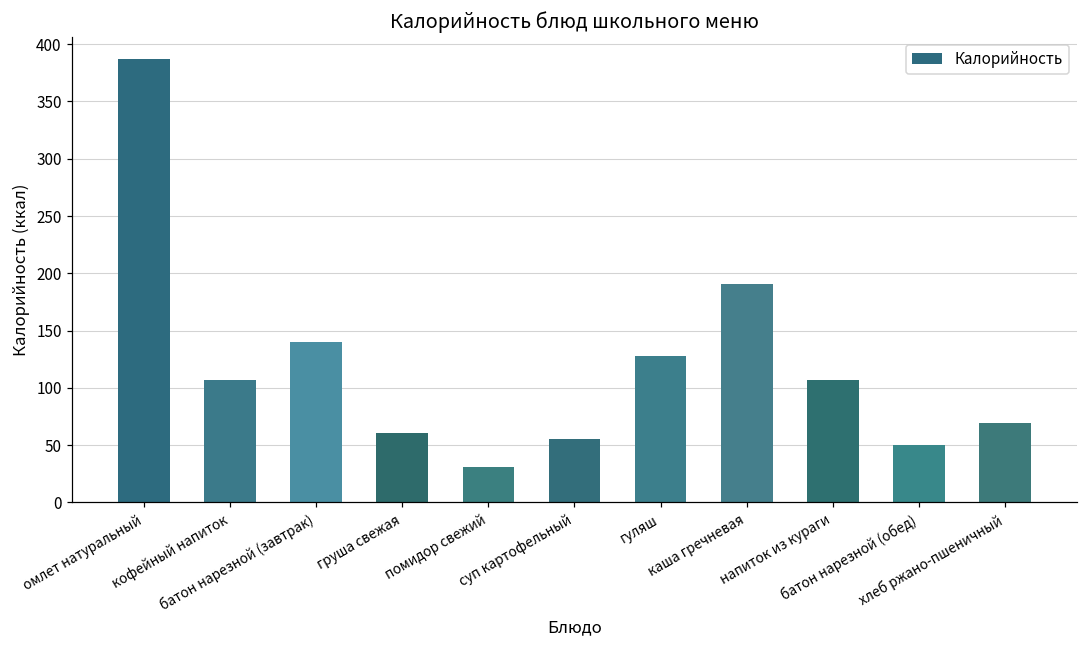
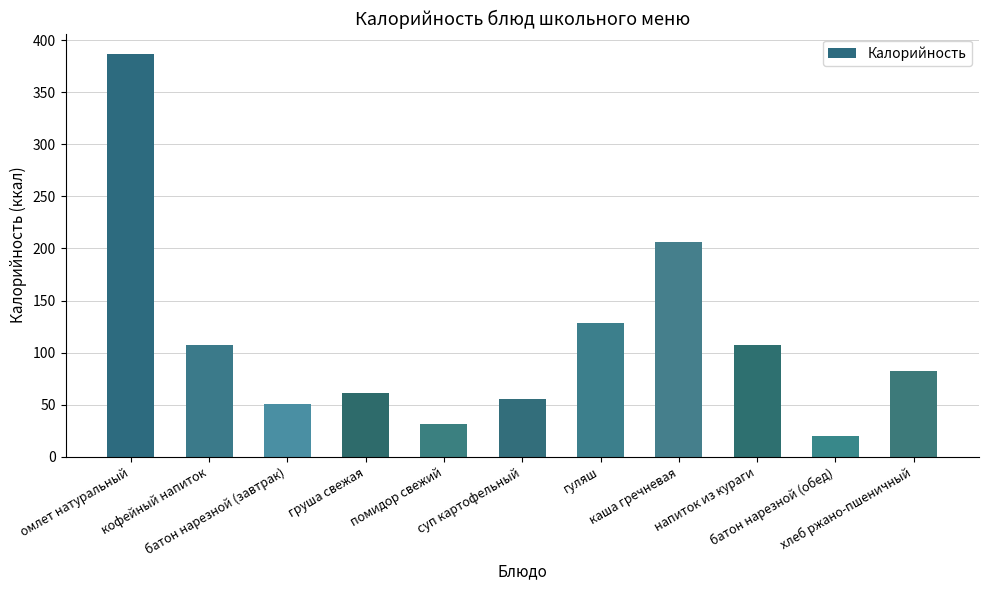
  {
    "омлет натуральный": 387,
    "кофейный напиток": 107,
-   "батон нарезной (завтрак)": 140,
+   "батон нарезной (завтрак)": 51,
    "груша свежая": 61,
    "помидор свежий": 31,
    "суп картофельный": 55,
    "гуляш": 128,
-   "каша гречневая": 191,
+   "каша гречневая": 206,
    "напиток из кураги": 107,
-   "батон нарезной (обед)": 50,
-   "хлеб ржано-пшеничный": 69
+   "батон нарезной (обед)": 20,
+   "хлеб ржано-пшеничный": 82
  }
